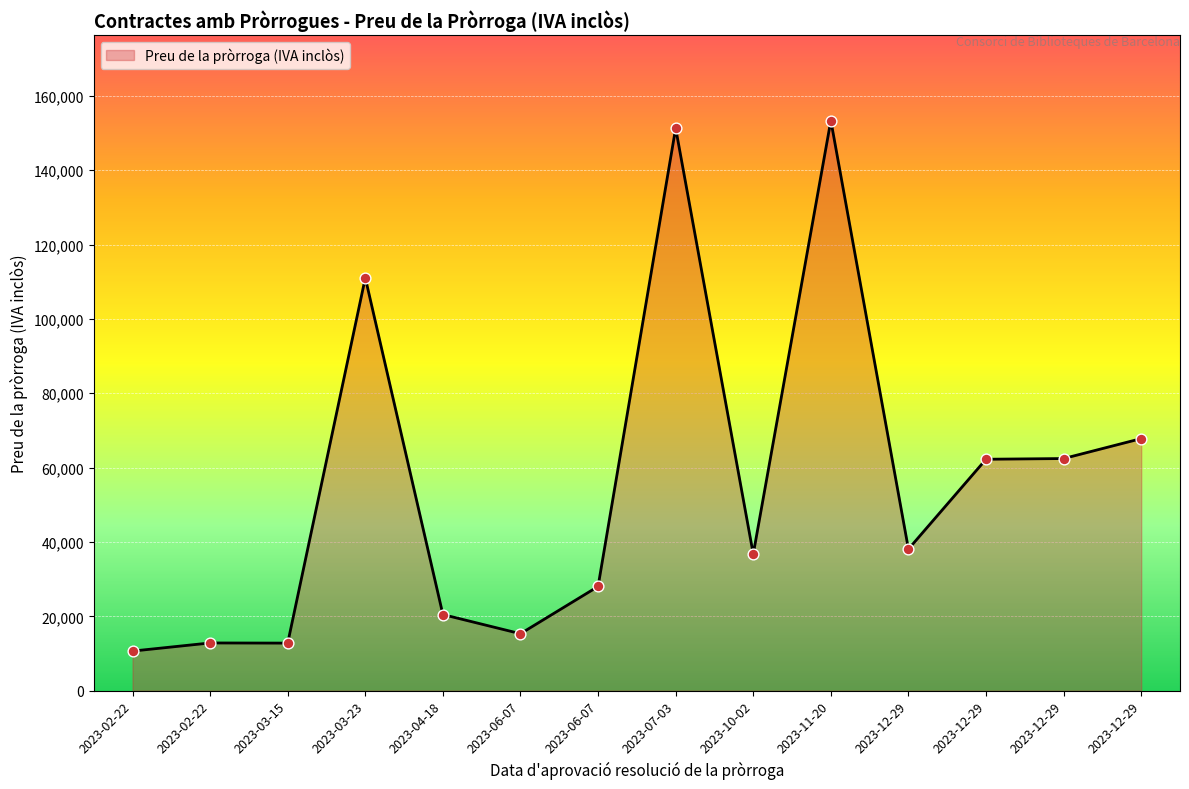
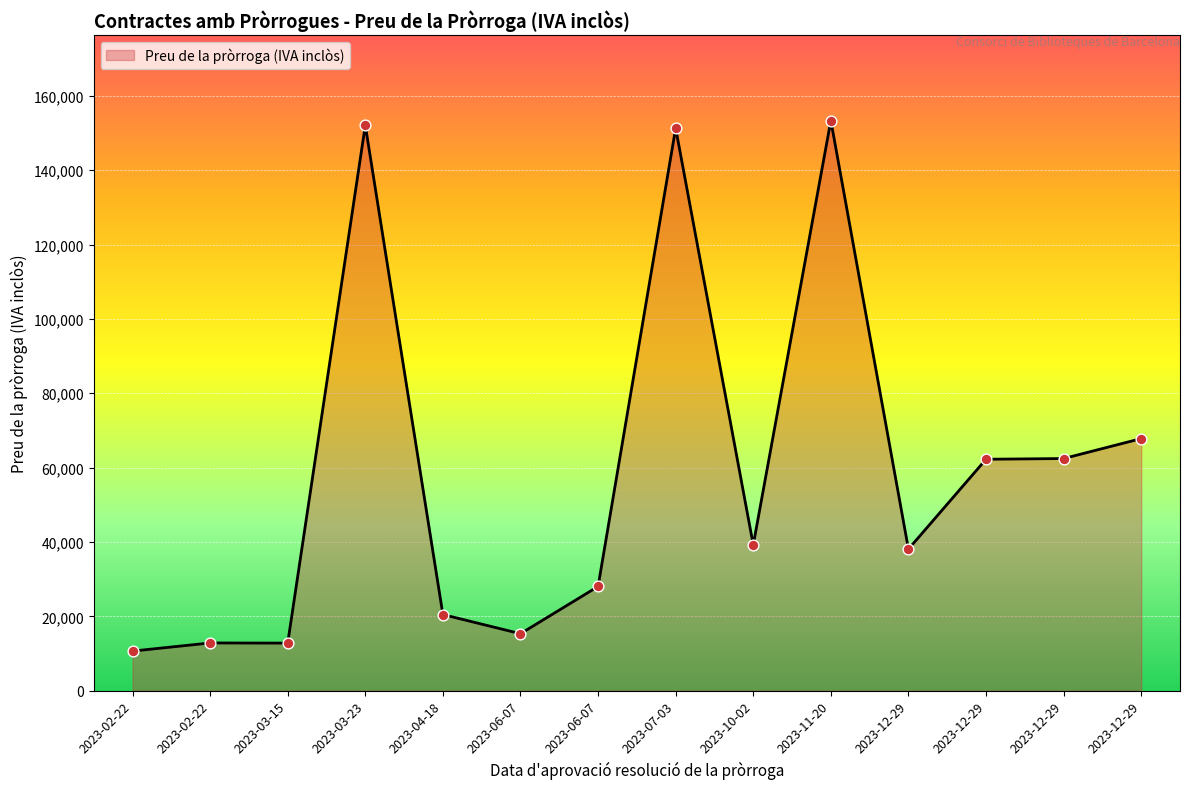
  {
    "2023-03-15": "13,000",
-   "2023-03-23": "111,000",
+   "2023-03-23": "152,000",
    "2023-04-18": "20,000",
    "2023-07-03": "151,000",
-   "2023-10-02": "37,000",
+   "2023-10-02": "39,000",
    "2023-11-20": "153,000"
  }
